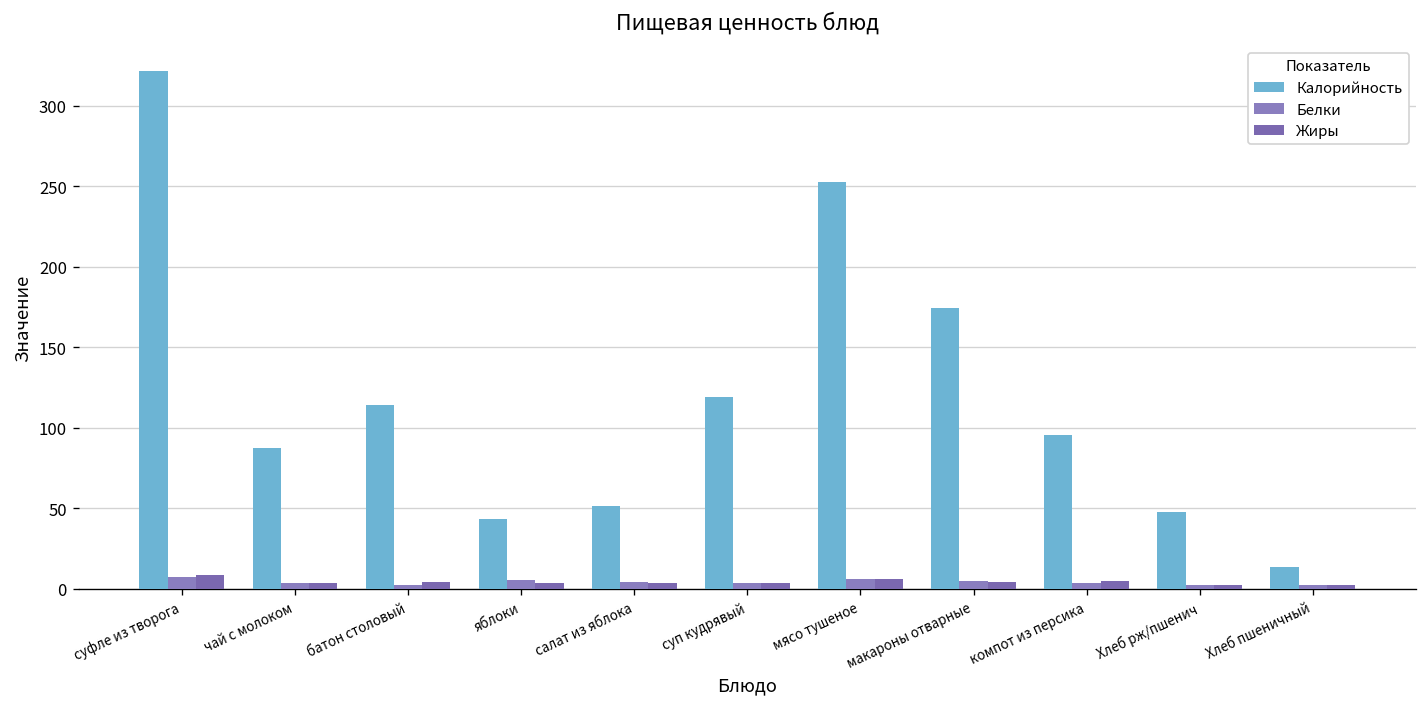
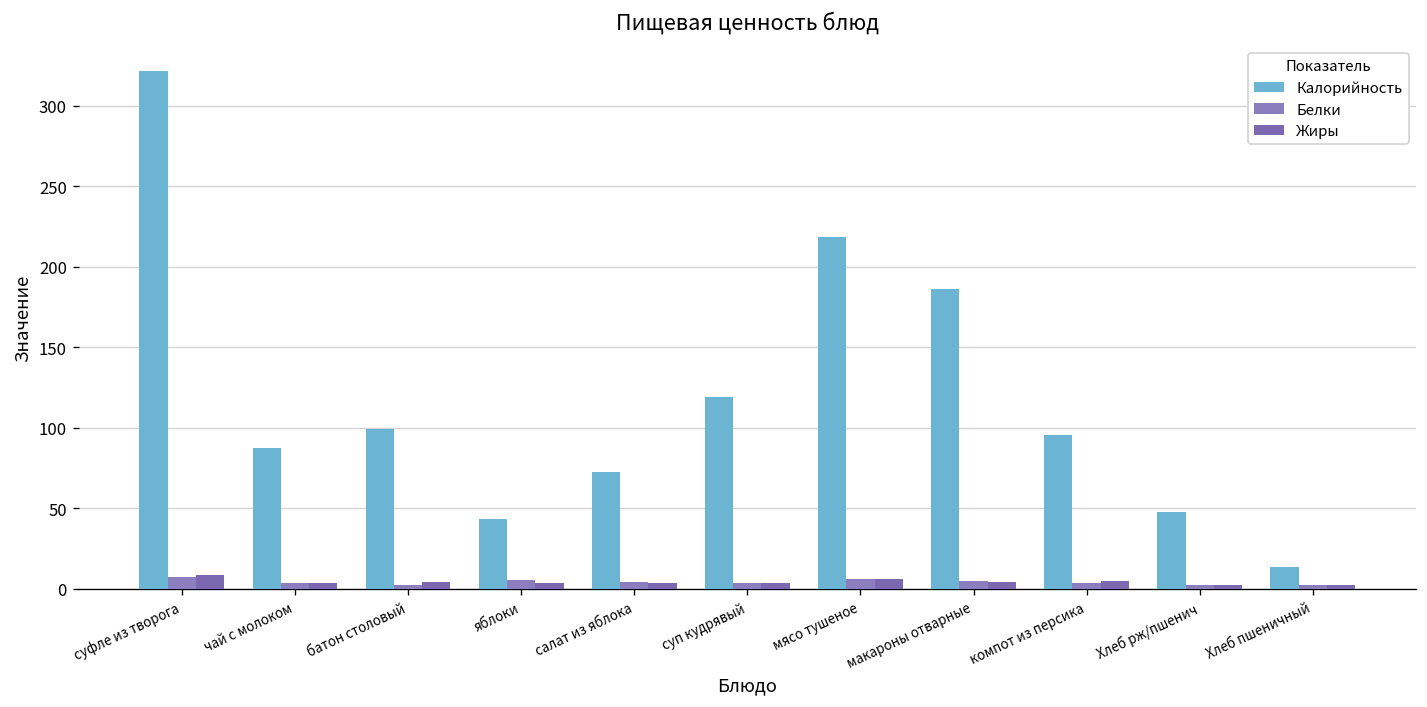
  {
    "Калорийность": {
      "суфле из творога": 321,
      "чай с молоком": 87,
-     "батон столовый": 114,
+     "батон столовый": 99,
      "яблоки": 43,
-     "салат из яблока": 52,
+     "салат из яблока": 72,
      "суп кудрявый": 119,
-     "мясо тушеное": 253,
-     "макароны отварные": 175,
+     "мясо тушеное": 219,
+     "макароны отварные": 186,
      "компот из персика": 95,
      "Хлеб рж/пшенич": 48,
      "Хлеб пшеничный": 13
    }
  }
